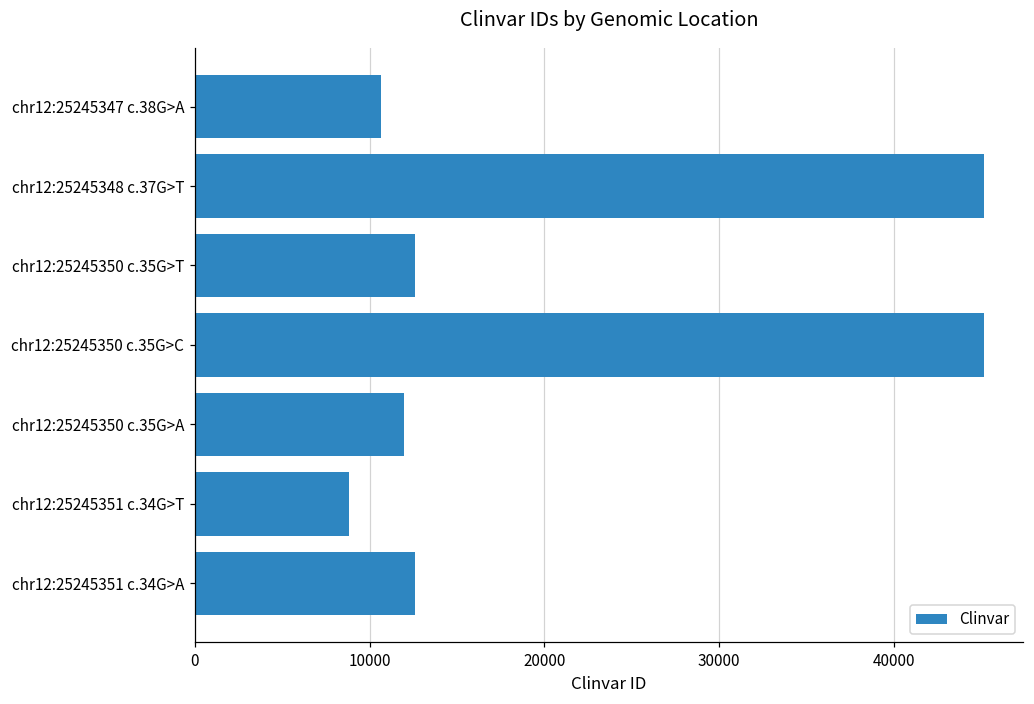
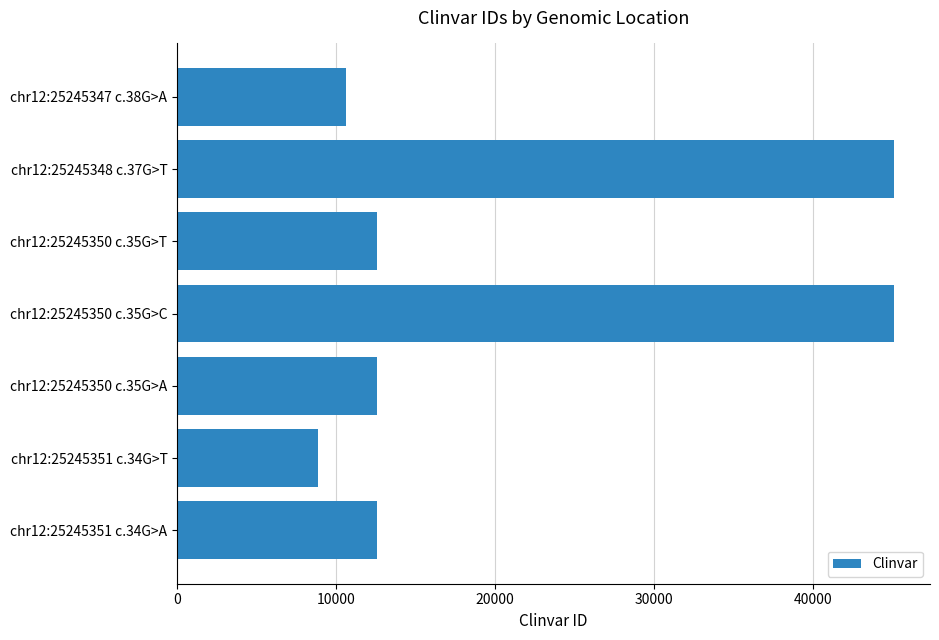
  {
    "chr12:25245347 c.38G>A": 10600,
    "chr12:25245348 c.37G>T": 45100,
    "chr12:25245350 c.35G>T": 12600,
    "chr12:25245350 c.35G>C": 45100,
-   "chr12:25245350 c.35G>A": 12000,
+   "chr12:25245350 c.35G>A": 12600,
    "chr12:25245351 c.34G>T": 8800,
    "chr12:25245351 c.34G>A": 12600
  }
